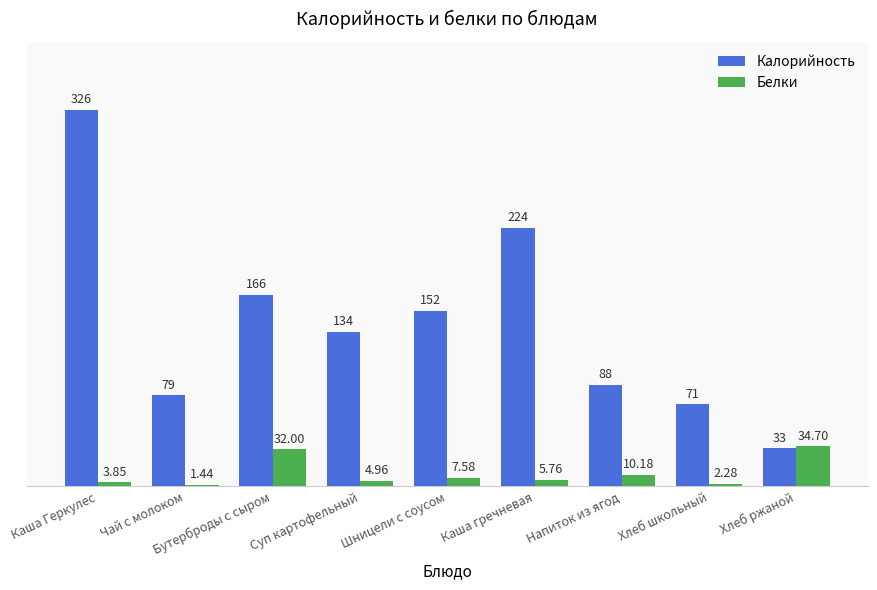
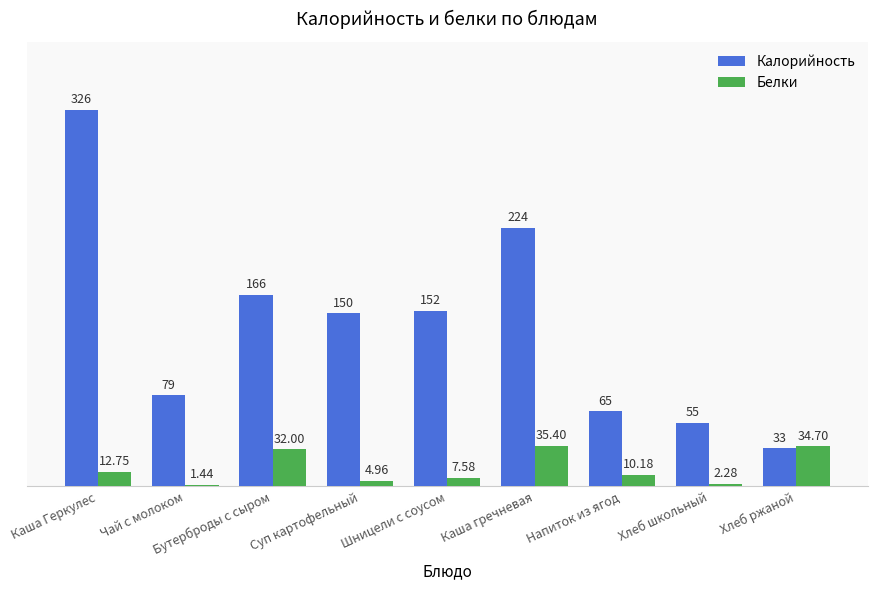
  {
    "Калорийность": {
      "Каша Геркулес": 326,
      "Чай с молоком": 79,
      "Бутерброды с сыром": 166,
-     "Суп картофельный": 134,
+     "Суп картофельный": 150,
      "Шницели с соусом": 152,
      "Каша гречневая": 224,
-     "Напиток из ягод": 88,
-     "Хлеб школьный": 71,
+     "Напиток из ягод": 65,
+     "Хлеб школьный": 55,
      "Хлеб ржаной": 33
    },
    "Белки": {
-     "Каша Геркулес": 3.85,
+     "Каша Геркулес": 12.75,
      "Чай с молоком": 1.44,
      "Бутерброды с сыром": 32.00,
      "Суп картофельный": 4.96,
      "Шницели с соусом": 7.58,
-     "Каша гречневая": 5.76,
+     "Каша гречневая": 35.40,
      "Напиток из ягод": 10.18,
      "Хлеб школьный": 2.28,
      "Хлеб ржаной": 34.70
    }
  }
